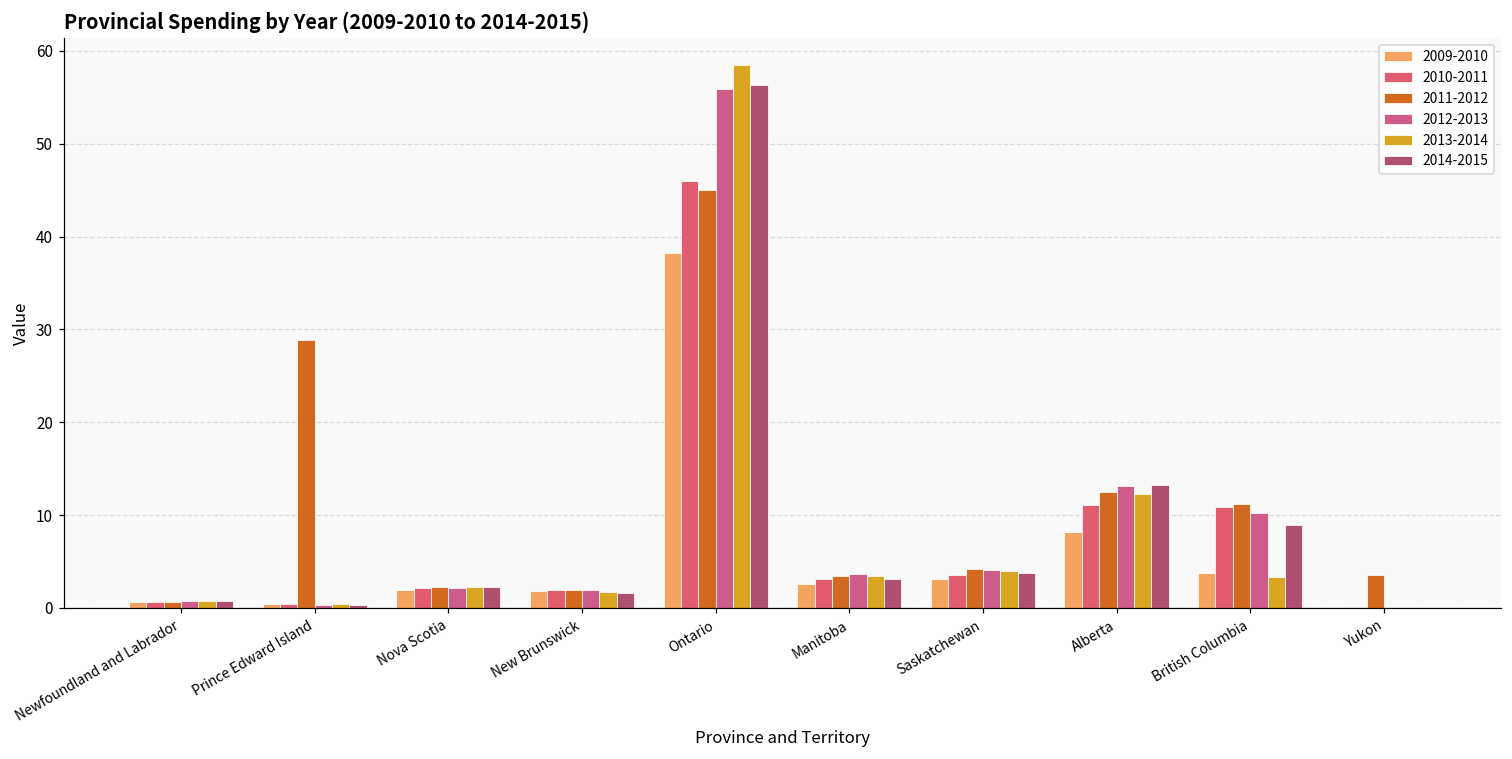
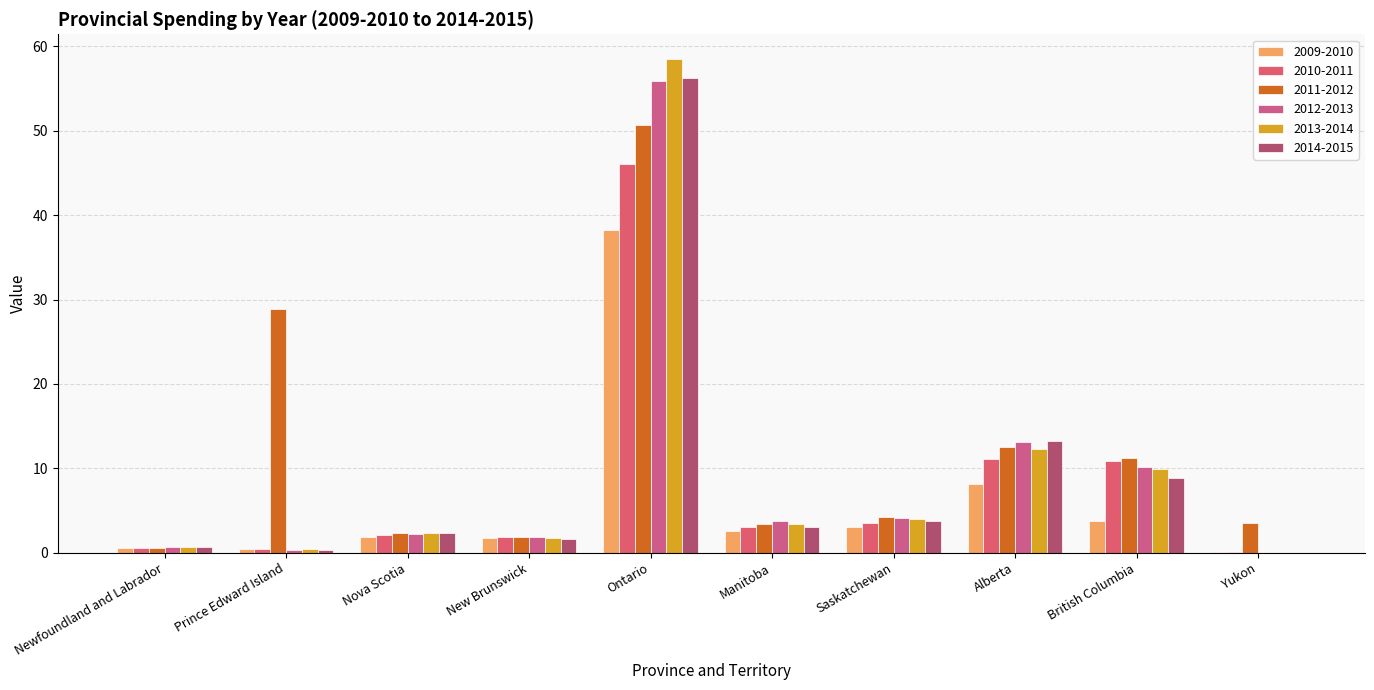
  {
    "2009-2010": {
      "Newfoundland and Labrador": 1,
      "Prince Edward Island": 0,
      "Nova Scotia": 2,
      "New Brunswick": 2,
      "Ontario": 38,
      "Manitoba": 3,
      "Saskatchewan": 3,
      "Alberta": 8,
      "British Columbia": 4
    },
    "2011-2012": {
      "Newfoundland and Labrador": 1,
      "Prince Edward Island": 29,
      "Nova Scotia": 2,
      "New Brunswick": 2,
-     "Ontario": 45,
+     "Ontario": 51,
      "Manitoba": 3,
      "Saskatchewan": 4,
      "Alberta": 13,
      "British Columbia": 11,
      "Yukon": 4
    },
    "2013-2014": {
      "Newfoundland and Labrador": 1,
      "Prince Edward Island": 0,
      "Nova Scotia": 2,
      "New Brunswick": 2,
      "Ontario": 59,
      "Manitoba": 3,
      "Saskatchewan": 4,
      "Alberta": 12,
-     "British Columbia": 3,
+     "British Columbia": 10,
      "Yukon": 0
    }
  }
